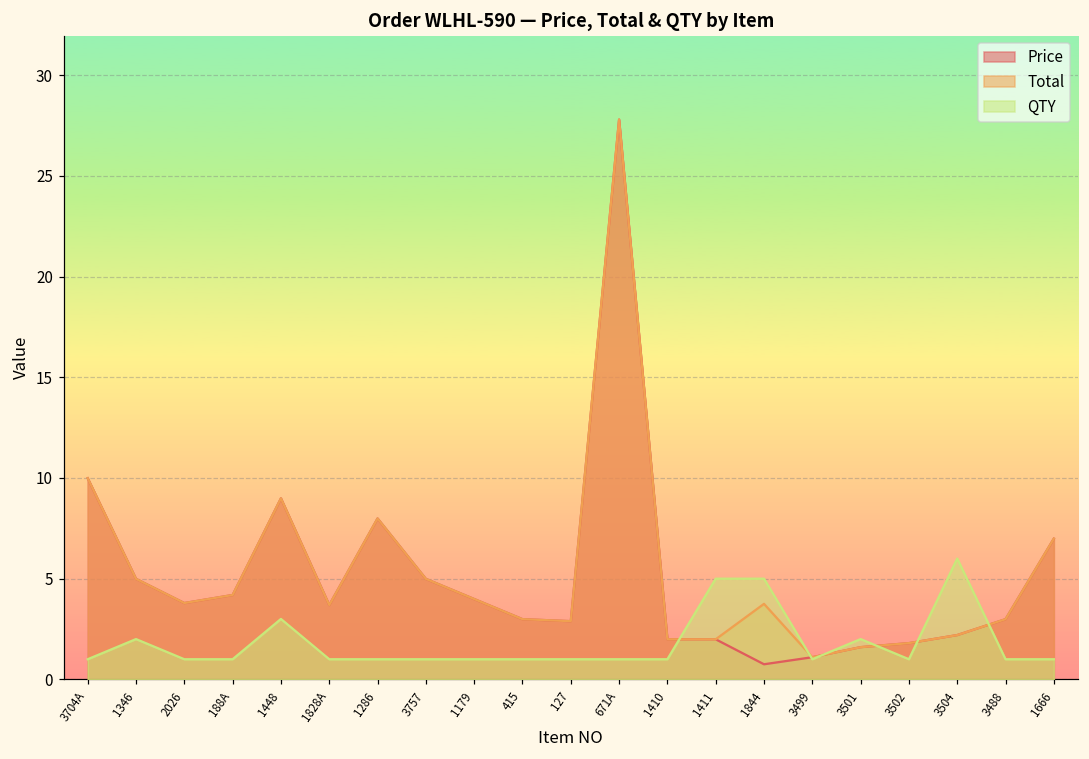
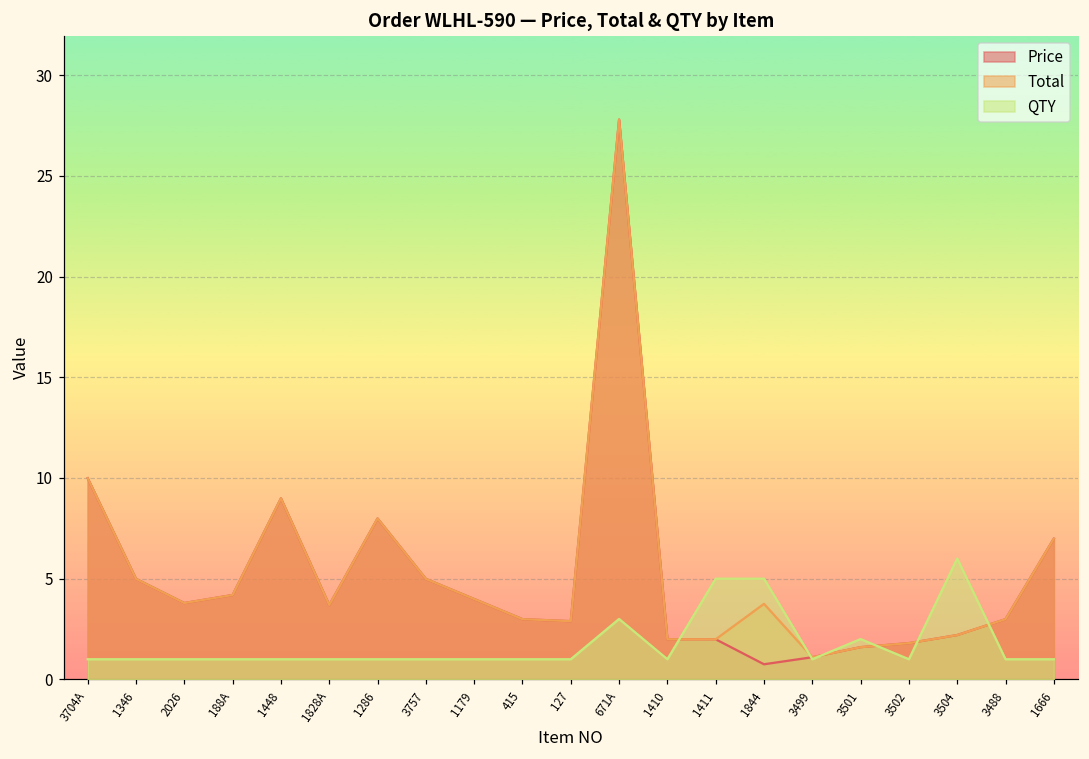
  {
    "QTY": {
      "3704A": 1,
-     "1346": 2,
+     "1346": 1,
      "2026": 1,
      "188A": 1,
-     "1448": 3,
+     "1448": 1,
      "1828A": 1,
      "1286": 1,
      "3757": 1,
      "1179": 1,
      "415": 1,
      "127": 1,
-     "671A": 1,
+     "671A": 3,
      "1410": 1,
      "1411": 5,
      "1844": 5,
      "3501": 2,
      "3502": 1,
      "3504": 6,
      "3488": 1,
      "1666": 1
    }
  }
